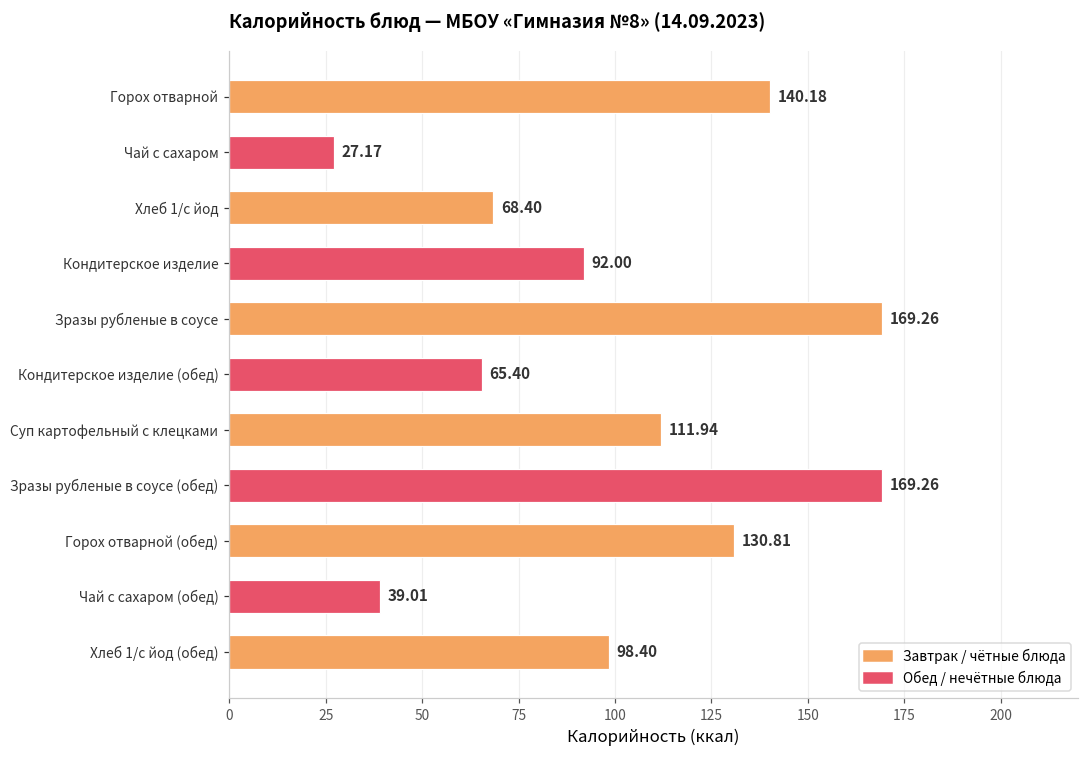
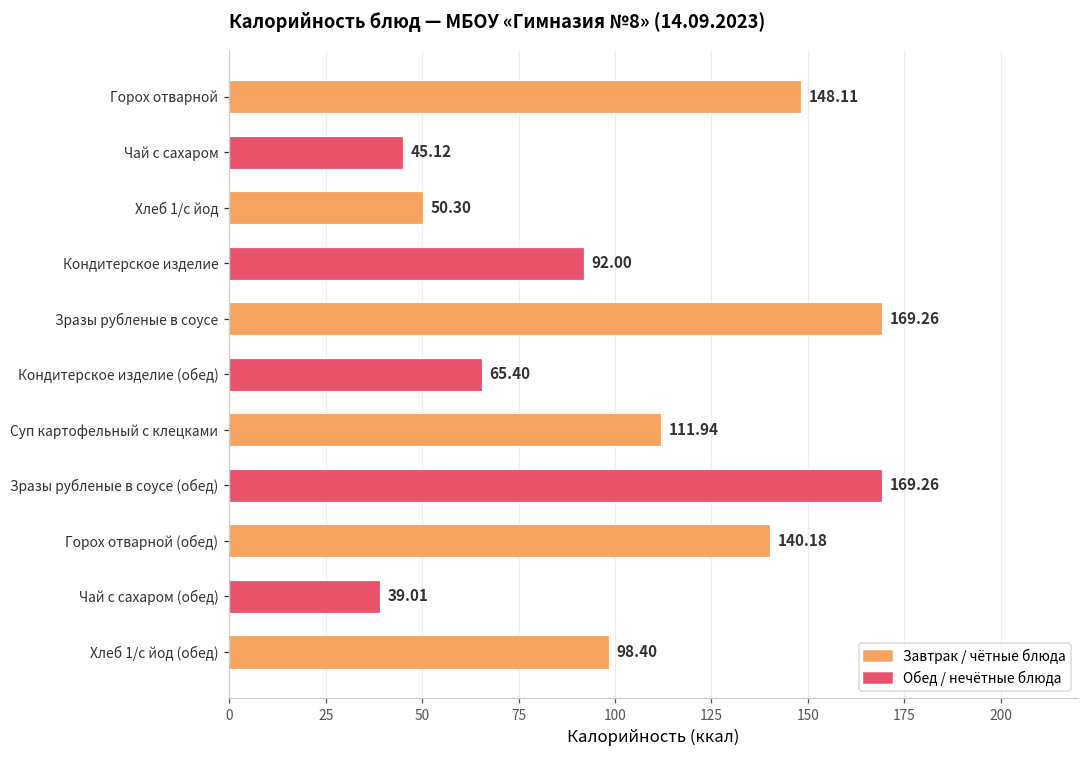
  {
-   "Горох отварной": 140.18,
-   "Чай с сахаром": 27.17,
-   "Хлеб 1/с йод": 68.40,
+   "Горох отварной": 148.11,
+   "Чай с сахаром": 45.12,
+   "Хлеб 1/с йод": 50.30,
    "Кондитерское изделие": 92.00,
    "Зразы рубленые в соусе": 169.26,
    "Кондитерское изделие (обед)": 65.40,
    "Суп картофельный с клецками": 111.94,
    "Зразы рубленые в соусе (обед)": 169.26,
-   "Горох отварной (обед)": 130.81,
+   "Горох отварной (обед)": 140.18,
    "Чай с сахаром (обед)": 39.01,
    "Хлеб 1/с йод (обед)": 98.40
  }
